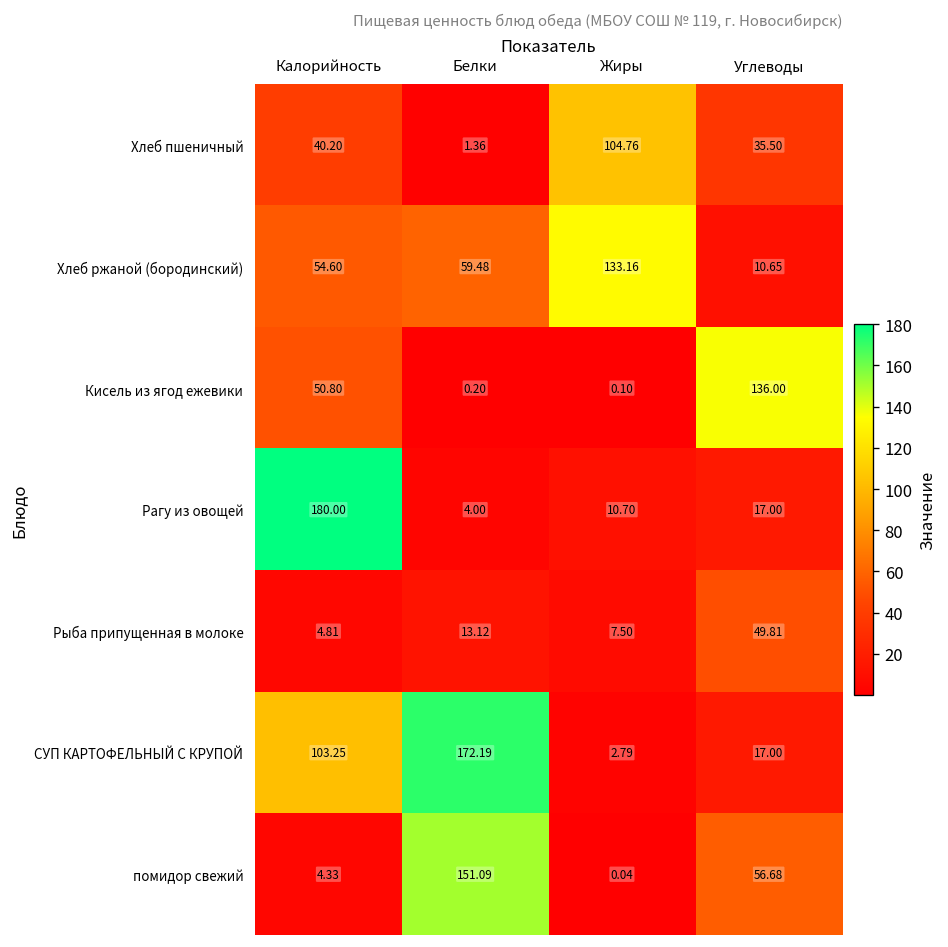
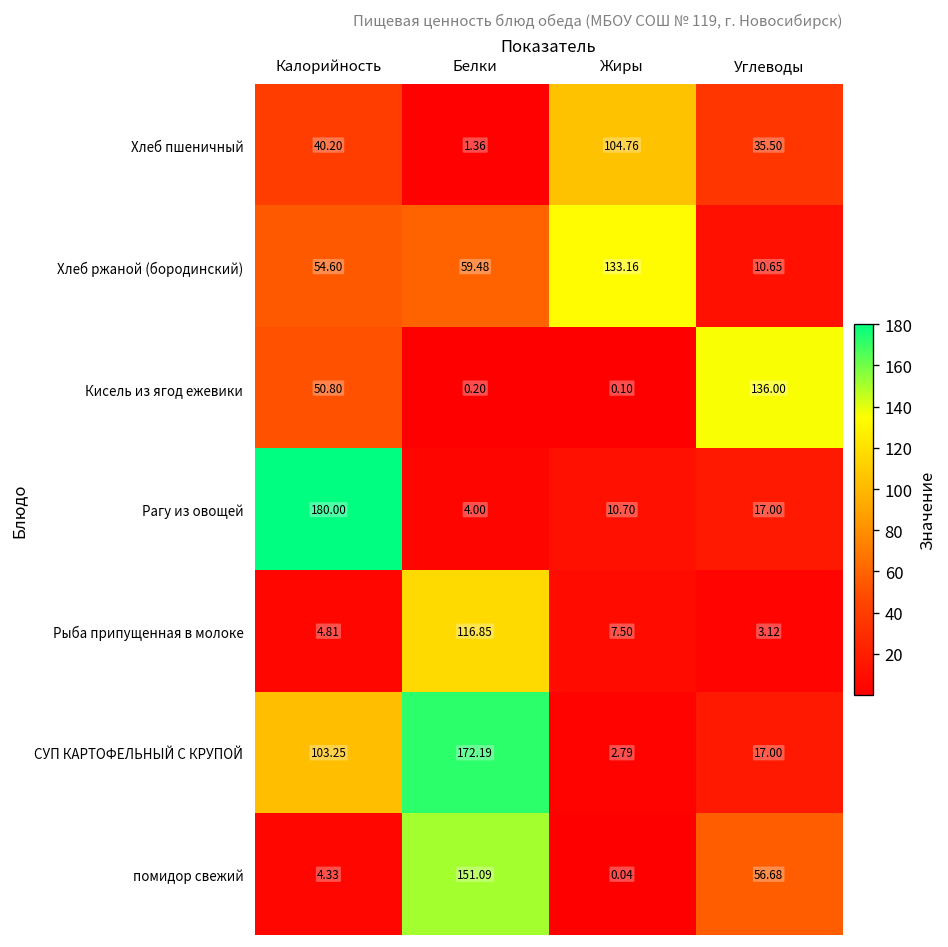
  {
    "Рыба припущенная в молоке": {
-     "Белки": 13.12,
-     "Углеводы": 49.81
+     "Белки": 116.85,
+     "Углеводы": 3.12
    }
  }
